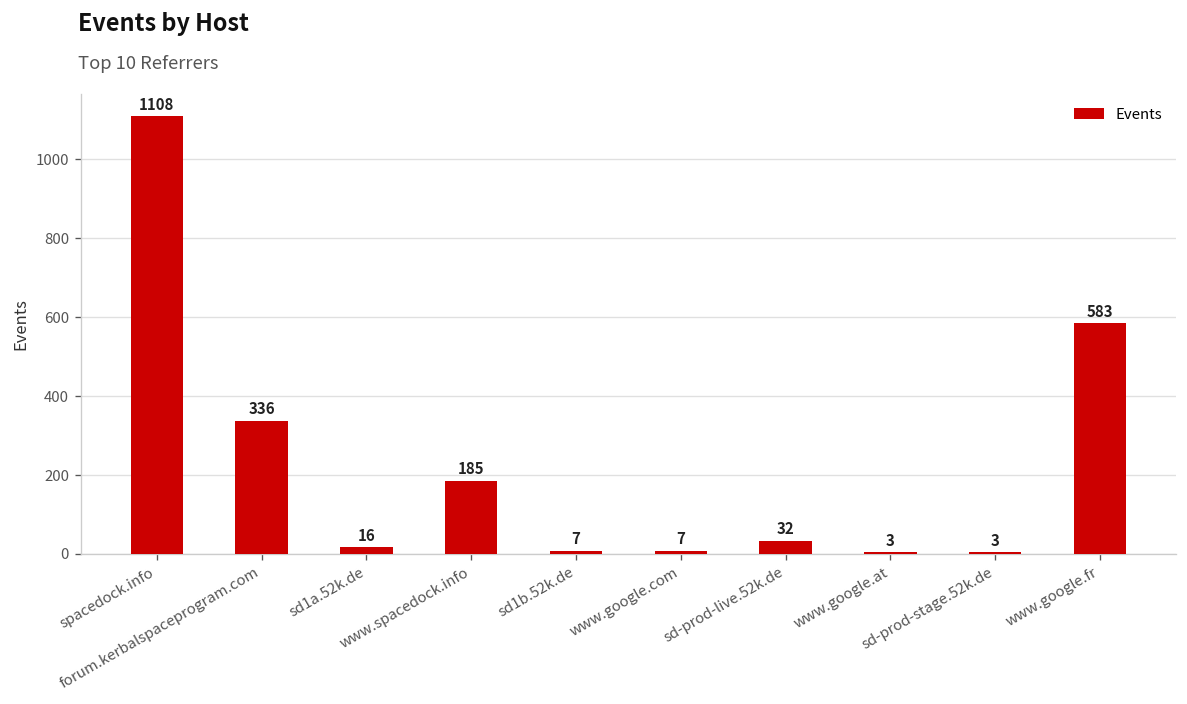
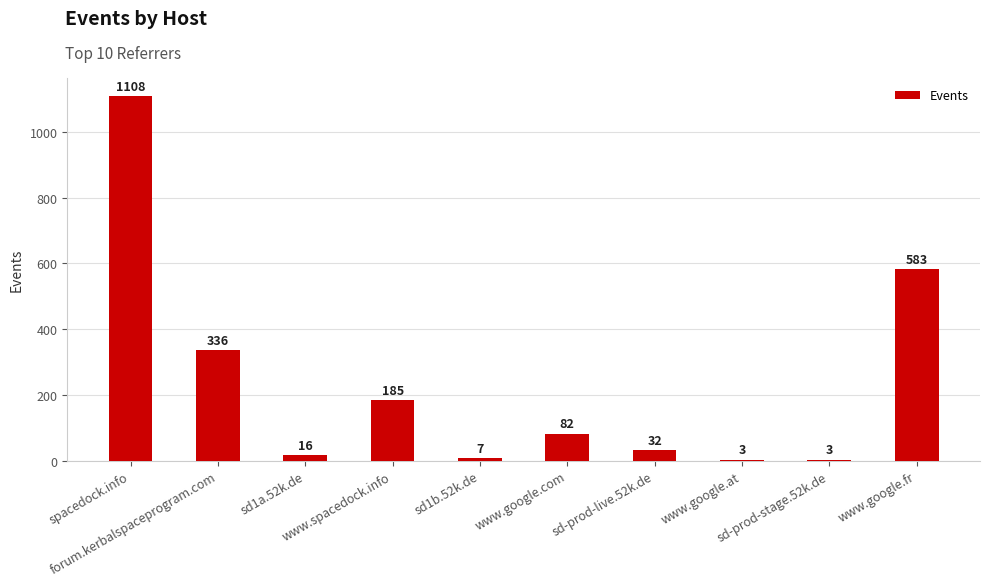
  {
    "spacedock.info": 1108,
    "forum.kerbalspaceprogram.com": 336,
    "sd1a.52k.de": 16,
    "www.spacedock.info": 185,
    "sd1b.52k.de": 7,
-   "www.google.com": 7,
+   "www.google.com": 82,
    "sd-prod-live.52k.de": 32,
    "www.google.at": 3,
    "sd-prod-stage.52k.de": 3,
    "www.google.fr": 583
  }
